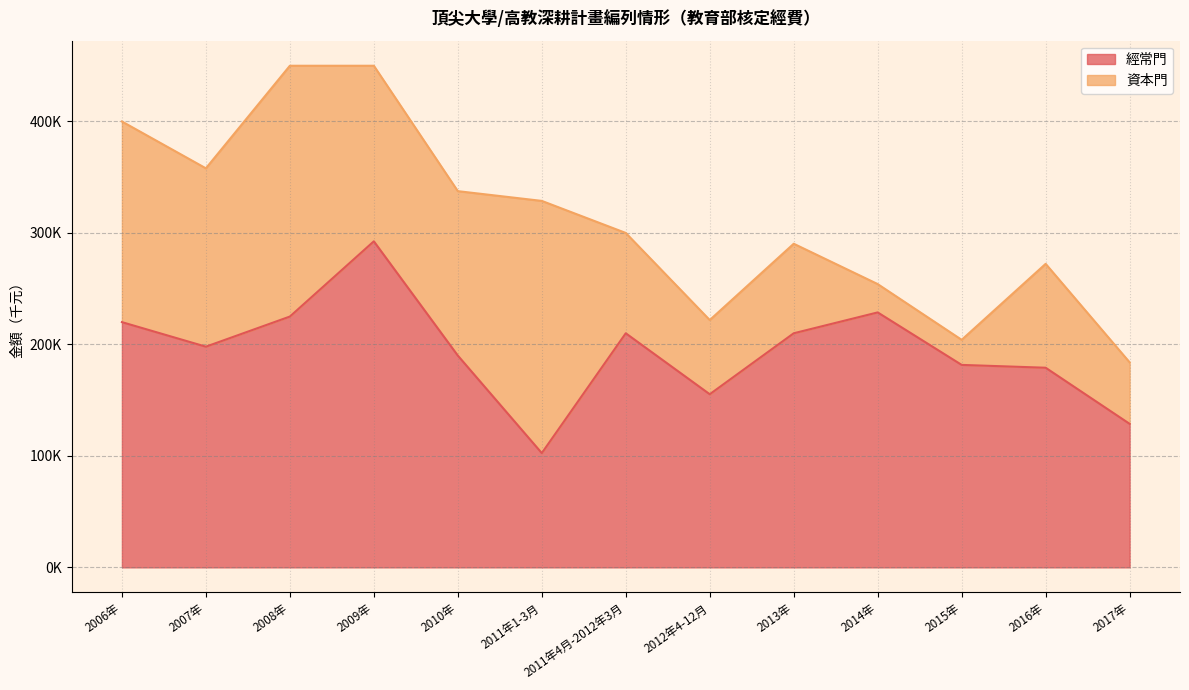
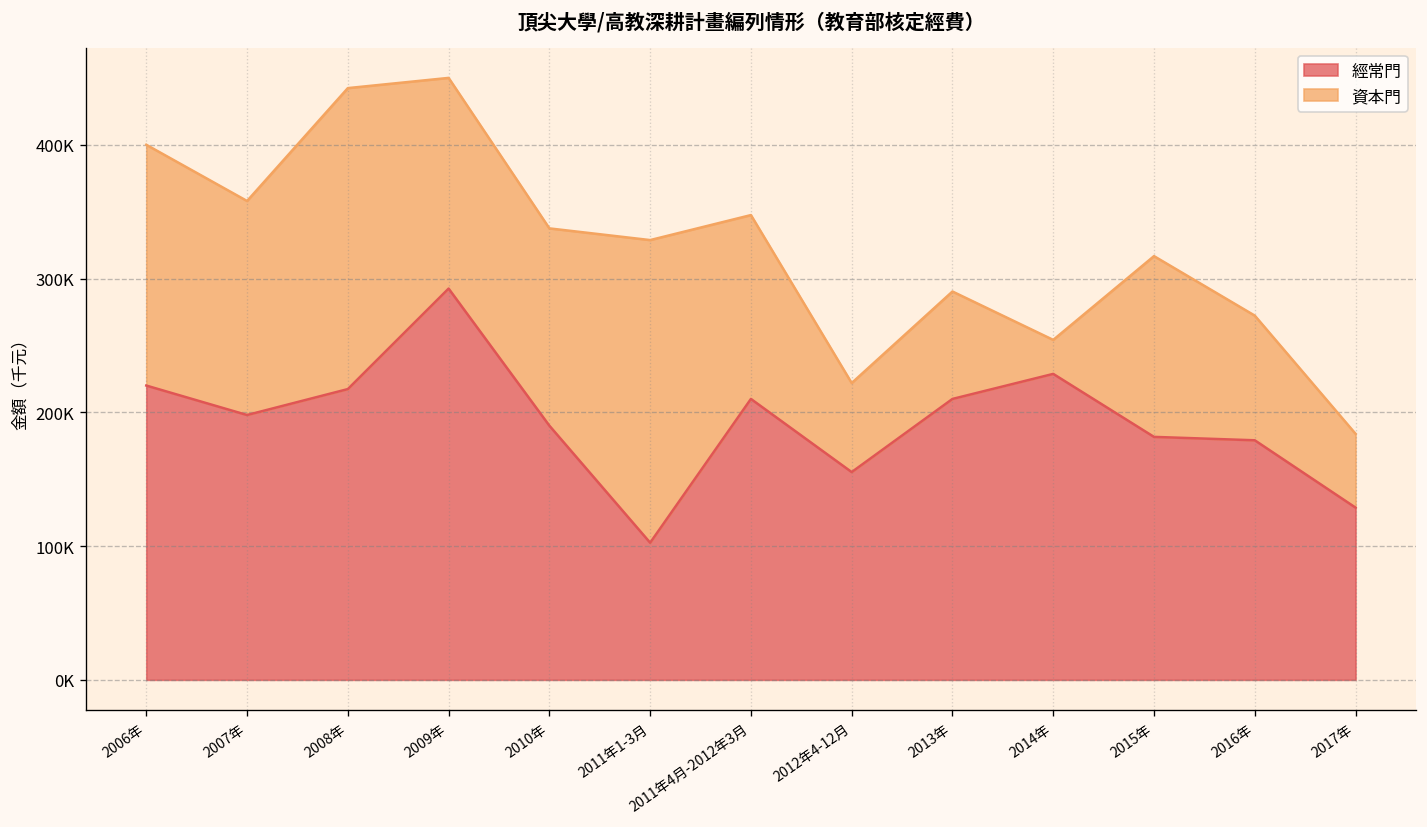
  {
    "經常門": {
      "2006年": 220000,
      "2007年": 198000,
-     "2008年": 225000,
+     "2008年": 217000,
      "2009年": 293000,
      "2010年": 190000,
      "2011年1-3月": 103000,
      "2011年4月-2012年3月": 210000,
      "2012年4-12月": 155000,
      "2013年": 210000,
      "2014年": 229000,
      "2015年": 182000,
      "2016年": 179000,
      "2017年": 129000
    },
    "資本門": {
      "2006年": 180000,
      "2007年": 160000,
      "2008年": 225000,
      "2009年": 158000,
      "2010年": 148000,
      "2011年1-3月": 226000,
-     "2011年4月-2012年3月": 90000,
+     "2011年4月-2012年3月": 137000,
      "2012年4-12月": 67000,
      "2013年": 80000,
      "2014年": 25000,
-     "2015年": 23000,
+     "2015年": 135000,
      "2016年": 93000,
      "2017年": 55000
    }
  }
